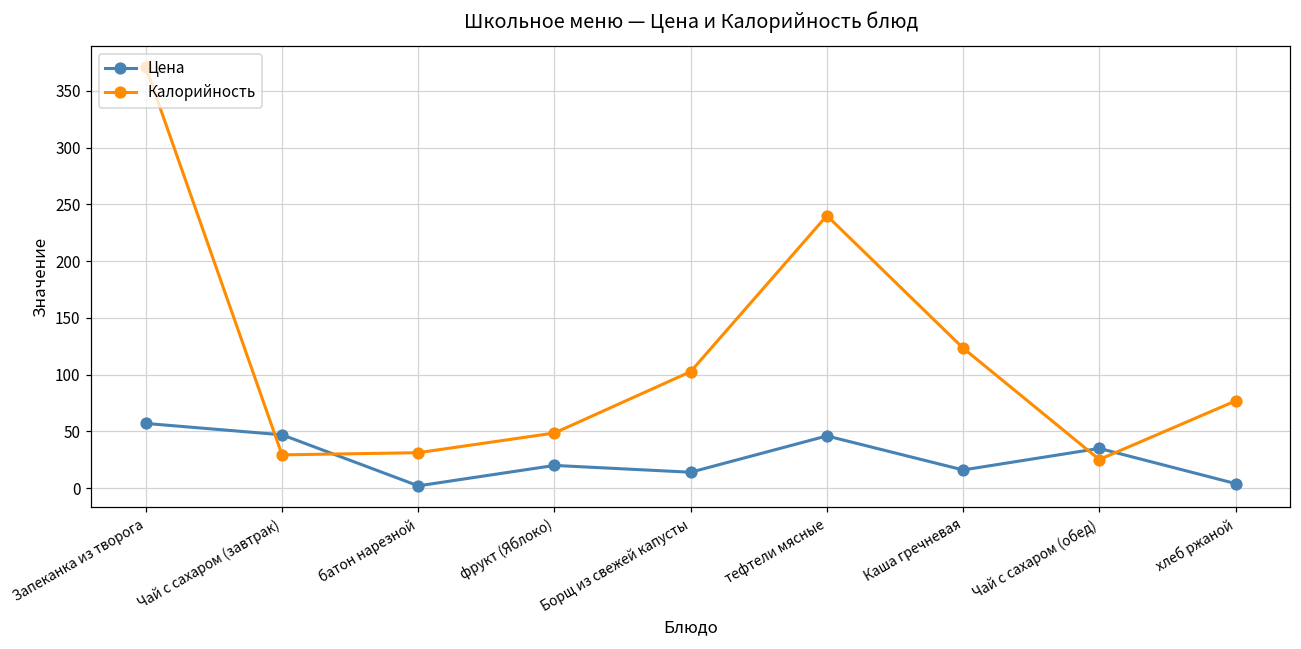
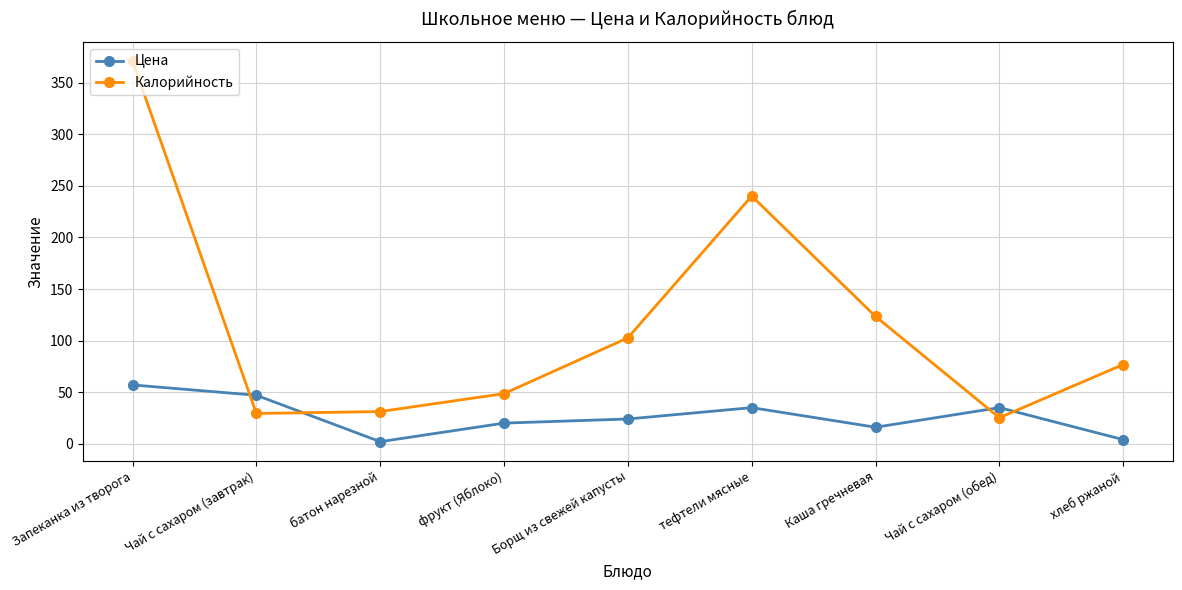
  {
    "Цена": {
      "Запеканка из творога": 57,
      "Чай с сахаром (завтрак)": 47,
      "батон нарезной": 2,
      "фрукт (Яблоко)": 20,
-     "Борщ из свежей капусты": 14,
-     "тефтели мясные": 46,
+     "Борщ из свежей капусты": 24,
+     "тефтели мясные": 35,
      "Каша гречневая": 16,
      "Чай с сахаром (обед)": 35,
      "хлеб ржаной": 4
    },
    "Калорийность": {
      "Чай с сахаром (завтрак)": 29,
      "батон нарезной": 31,
      "фрукт (Яблоко)": 49,
      "Борщ из свежей капусты": 103,
      "тефтели мясные": 240,
      "Каша гречневая": 123,
      "Чай с сахаром (обед)": 25,
      "хлеб ржаной": 77
    }
  }
